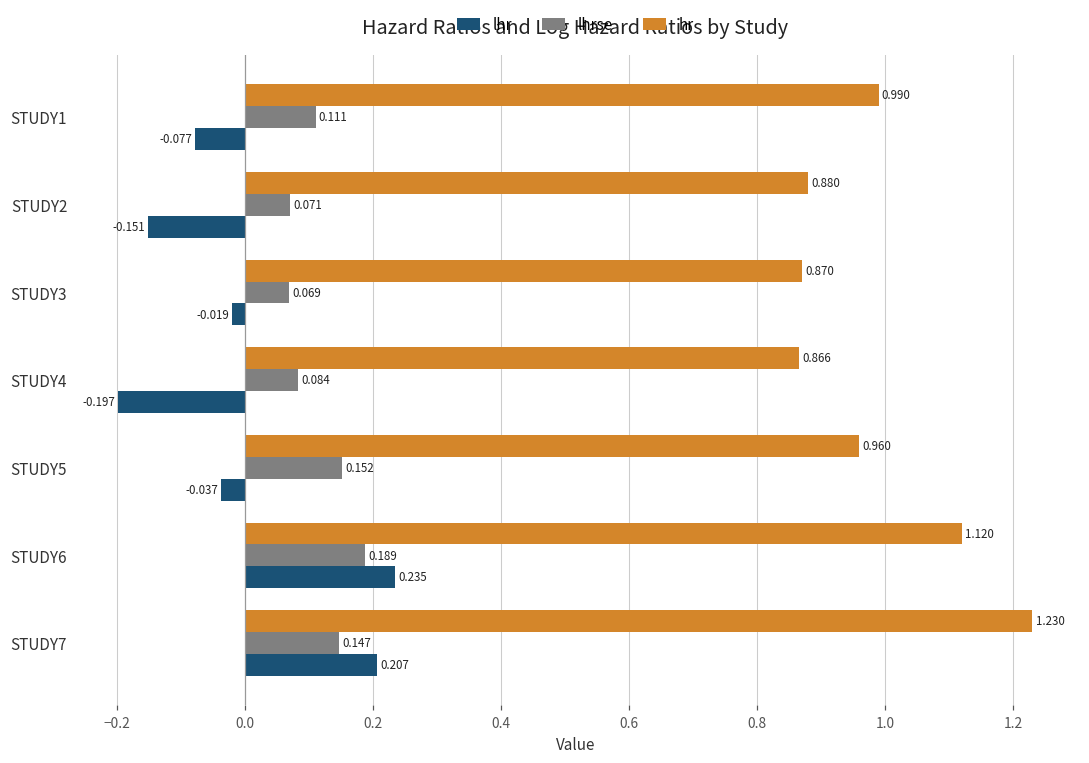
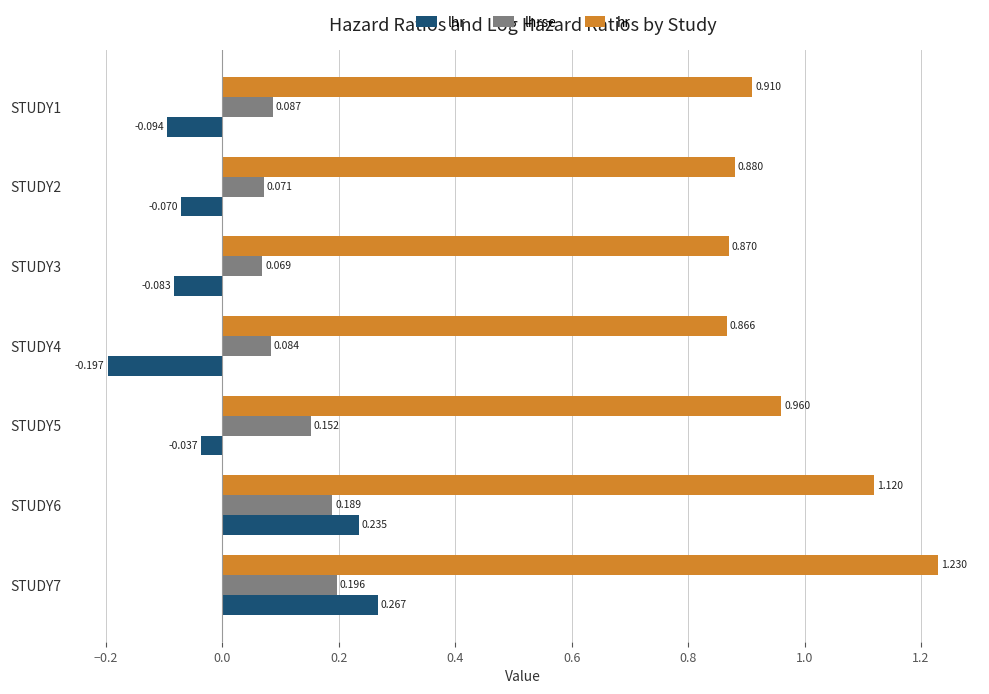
  {
    "lhr": {
-     "STUDY1": -0.077,
-     "STUDY2": -0.151,
-     "STUDY3": -0.019,
+     "STUDY1": -0.094,
+     "STUDY2": -0.070,
+     "STUDY3": -0.083,
      "STUDY4": -0.197,
      "STUDY5": -0.037,
      "STUDY6": 0.235,
-     "STUDY7": 0.207
+     "STUDY7": 0.267
    },
    "lhrse": {
-     "STUDY1": 0.111,
+     "STUDY1": 0.087,
      "STUDY2": 0.071,
      "STUDY3": 0.069,
      "STUDY4": 0.084,
      "STUDY5": 0.152,
      "STUDY6": 0.189,
-     "STUDY7": 0.147
+     "STUDY7": 0.196
    },
    "hr": {
-     "STUDY1": 0.990,
+     "STUDY1": 0.910,
      "STUDY2": 0.880,
      "STUDY3": 0.870,
      "STUDY4": 0.866,
      "STUDY5": 0.960,
      "STUDY6": 1.120,
      "STUDY7": 1.230
    }
  }
